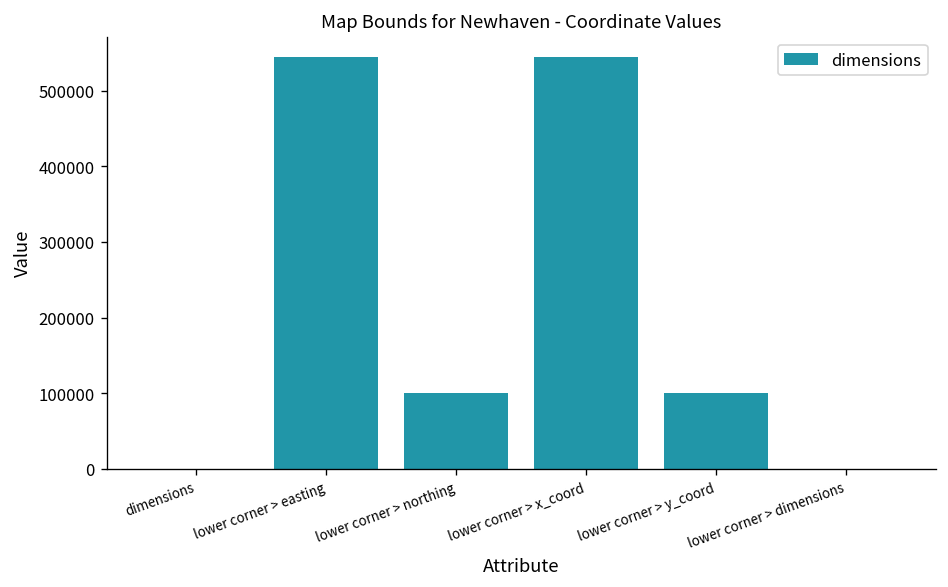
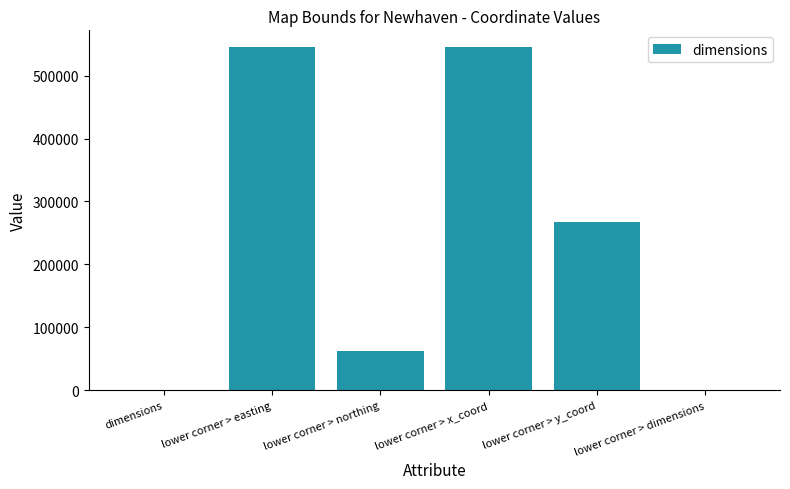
  {
    "lower corner > easting": 540000,
-   "lower corner > northing": 100000,
+   "lower corner > northing": 60000,
    "lower corner > x_coord": 540000,
-   "lower corner > y_coord": 100000
+   "lower corner > y_coord": 270000
  }
